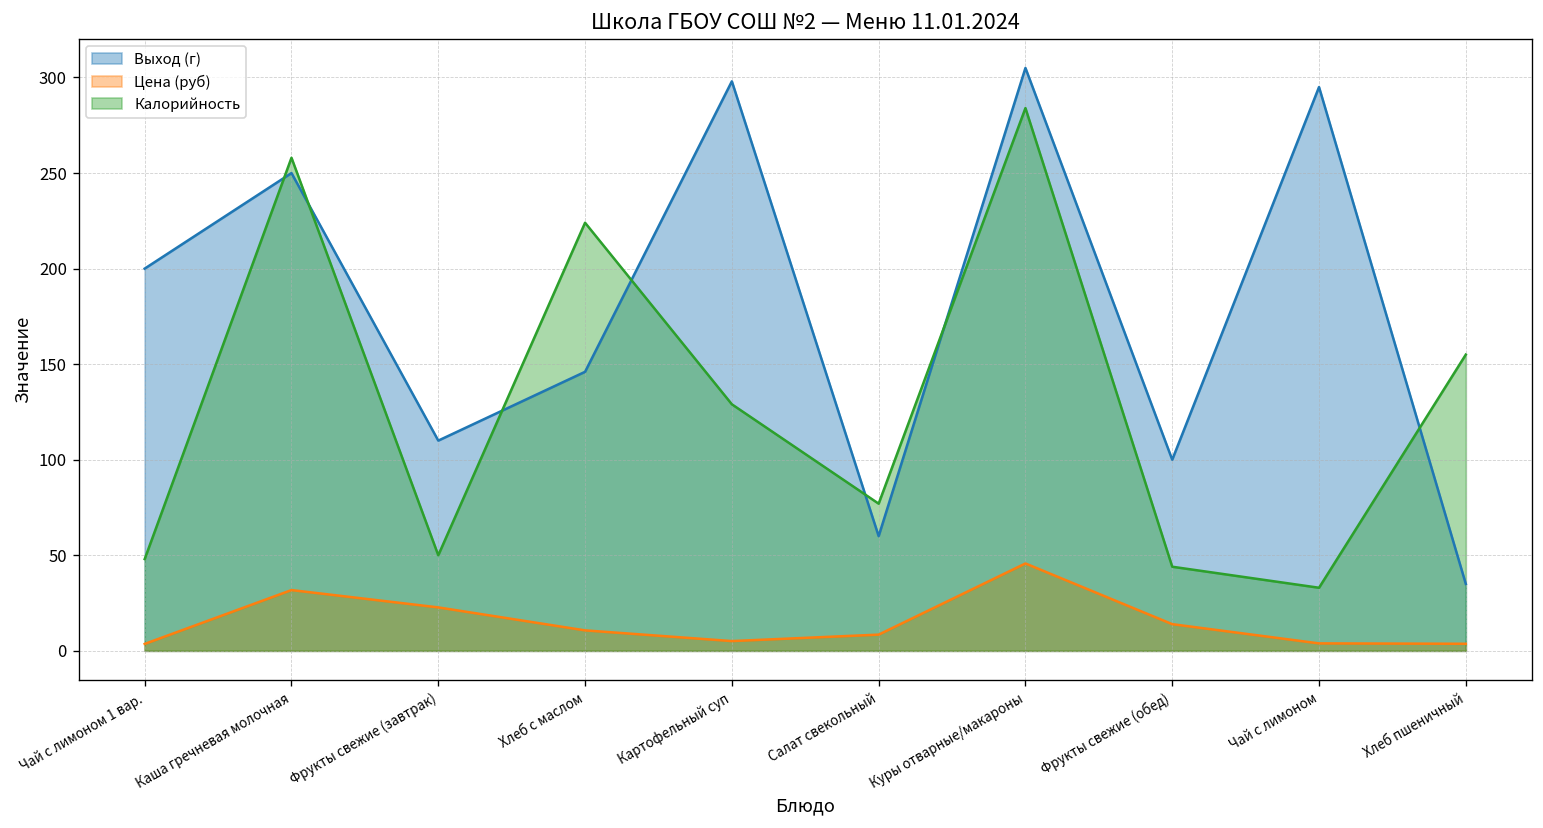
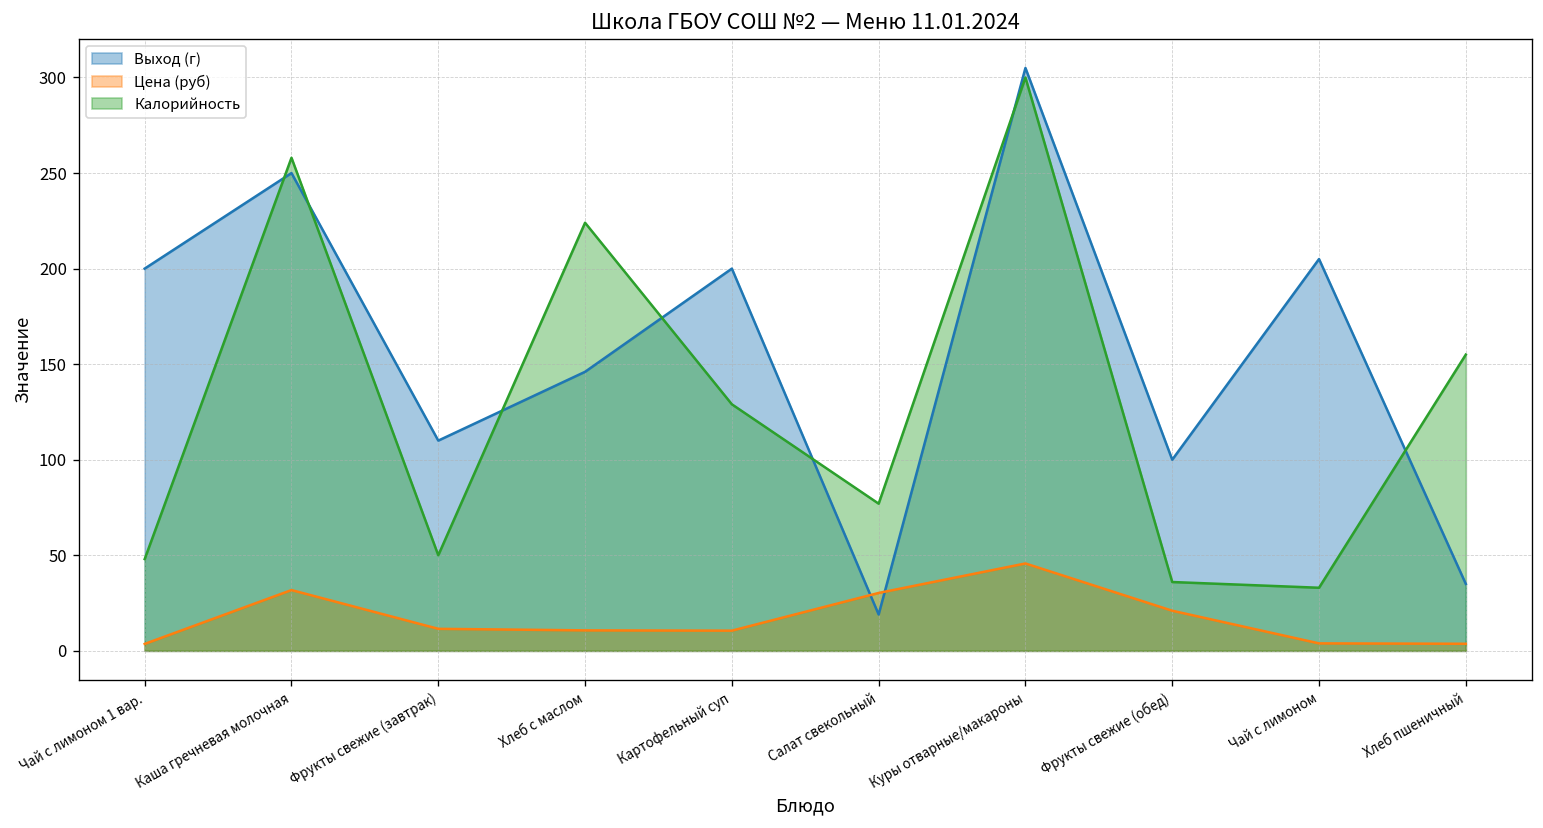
  {
    "Выход (г)": {
      "Чай с лимоном 1 вар.": 200,
      "Каша гречневая молочная": 250,
      "Фрукты свежие (завтрак)": 110,
      "Хлеб с маслом": 146,
-     "Картофельный суп": 298,
-     "Салат свекольный": 60,
+     "Картофельный суп": 200,
+     "Салат свекольный": 19,
      "Куры отварные/макароны": 305,
      "Фрукты свежие (обед)": 100,
-     "Чай с лимоном": 295,
+     "Чай с лимоном": 205,
      "Хлеб пшеничный": 35
    },
    "Цена (руб)": {
      "Чай с лимоном 1 вар.": 4,
      "Каша гречневая молочная": 32,
-     "Фрукты свежие (завтрак)": 23,
+     "Фрукты свежие (завтрак)": 12,
      "Хлеб с маслом": 11,
-     "Картофельный суп": 5,
-     "Салат свекольный": 8,
+     "Картофельный суп": 11,
+     "Салат свекольный": 30,
      "Куры отварные/макароны": 46,
-     "Фрукты свежие (обед)": 14,
+     "Фрукты свежие (обед)": 21,
      "Чай с лимоном": 4,
      "Хлеб пшеничный": 4
    },
    "Калорийность": {
      "Чай с лимоном 1 вар.": 48,
      "Каша гречневая молочная": 258,
      "Фрукты свежие (завтрак)": 50,
      "Хлеб с маслом": 224,
      "Картофельный суп": 129,
      "Салат свекольный": 77,
-     "Куры отварные/макароны": 284,
-     "Фрукты свежие (обед)": 44,
+     "Куры отварные/макароны": 300,
+     "Фрукты свежие (обед)": 36,
      "Чай с лимоном": 33,
      "Хлеб пшеничный": 155
    }
  }
